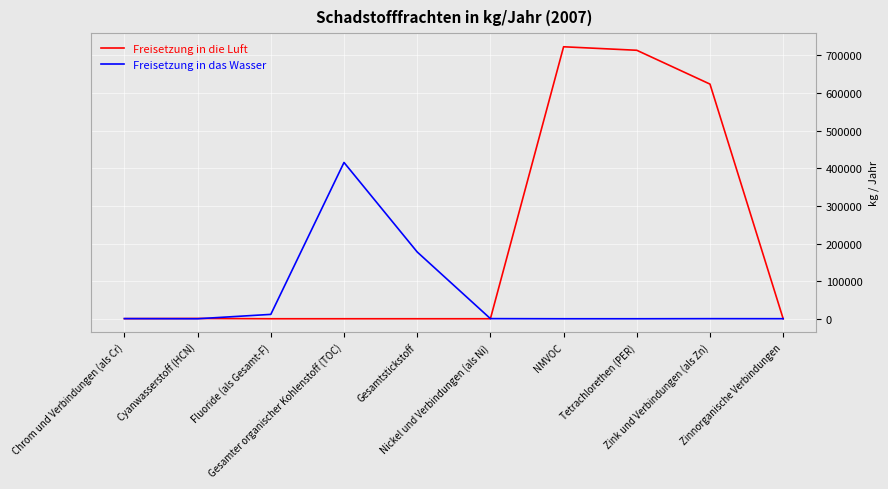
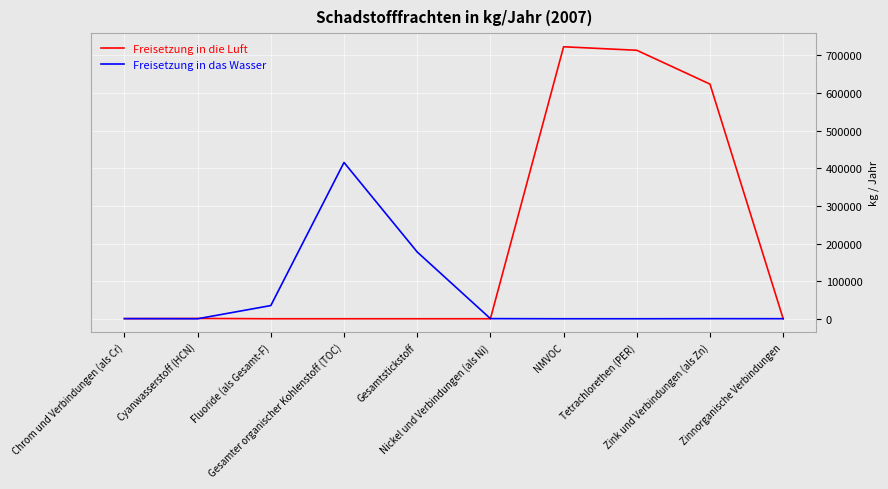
  {
    "Freisetzung in die Luft": {
      "Fluoride (als Gesamt-F)": 0,
      "Gesamter organischer Kohlenstoff (TOC)": 0,
      "Gesamtstickstoff": 0,
      "NMVOC": 720000,
      "Tetrachlorethen (PER)": 710000,
      "Zink und Verbindungen (als Zn)": 620000
    },
    "Freisetzung in das Wasser": {
-     "Fluoride (als Gesamt-F)": 10000,
+     "Fluoride (als Gesamt-F)": 40000,
      "Gesamter organischer Kohlenstoff (TOC)": 420000,
      "Gesamtstickstoff": 180000,
      "NMVOC": 0,
      "Tetrachlorethen (PER)": 0,
      "Zink und Verbindungen (als Zn)": 0
    }
  }
